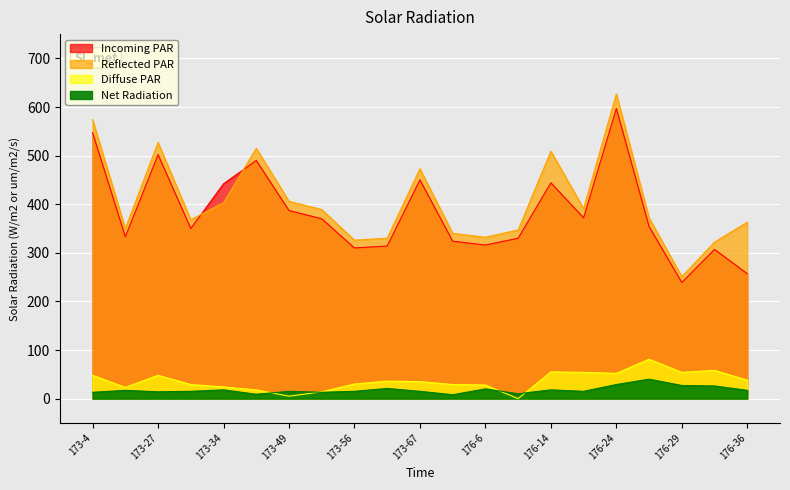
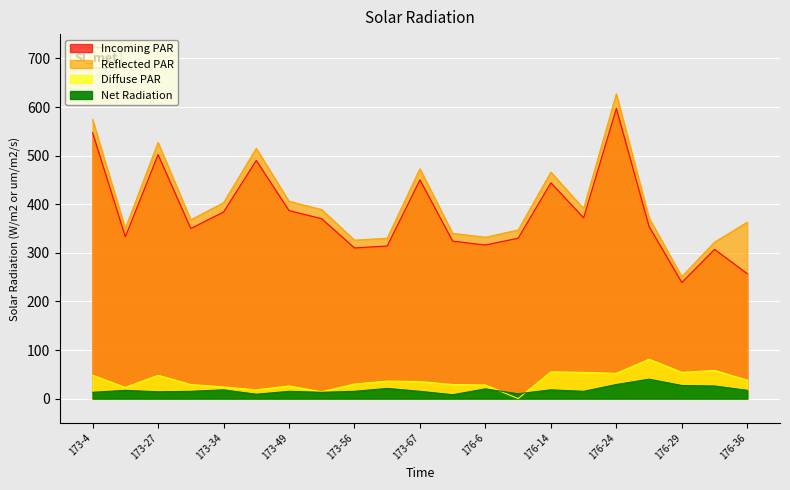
  {
    "Incoming PAR": {
      "173-4": 550,
      "173-27": 500,
-     "173-34": 440,
+     "173-34": 380,
      "173-49": 390,
      "173-56": 310,
      "173-67": 450,
      "176-6": 320,
      "176-14": 440,
      "176-24": 600,
      "176-29": 240,
      "176-36": 260
    },
    "Reflected PAR": {
      "173-4": 570,
      "173-27": 530,
      "173-34": 400,
      "173-49": 410,
      "173-56": 330,
      "173-67": 470,
      "176-6": 330,
-     "176-14": 510,
+     "176-14": 470,
      "176-24": 630,
      "176-29": 250,
      "176-36": 360
    },
    "Diffuse PAR": {
      "173-4": 50,
      "173-27": 50,
      "173-34": 20,
-     "173-49": 10,
+     "173-49": 30,
      "173-56": 30,
      "173-67": 40,
      "176-6": 30,
      "176-14": 60,
      "176-24": 50,
      "176-29": 50,
      "176-36": 40
    },
    "Net Radiation": {
      "173-4": 10,
      "173-27": 10,
      "173-34": 20,
      "173-49": 20,
      "173-56": 20,
      "173-67": 20,
      "176-6": 20,
      "176-14": 20,
      "176-24": 30,
      "176-29": 30,
      "176-36": 20
    }
  }
